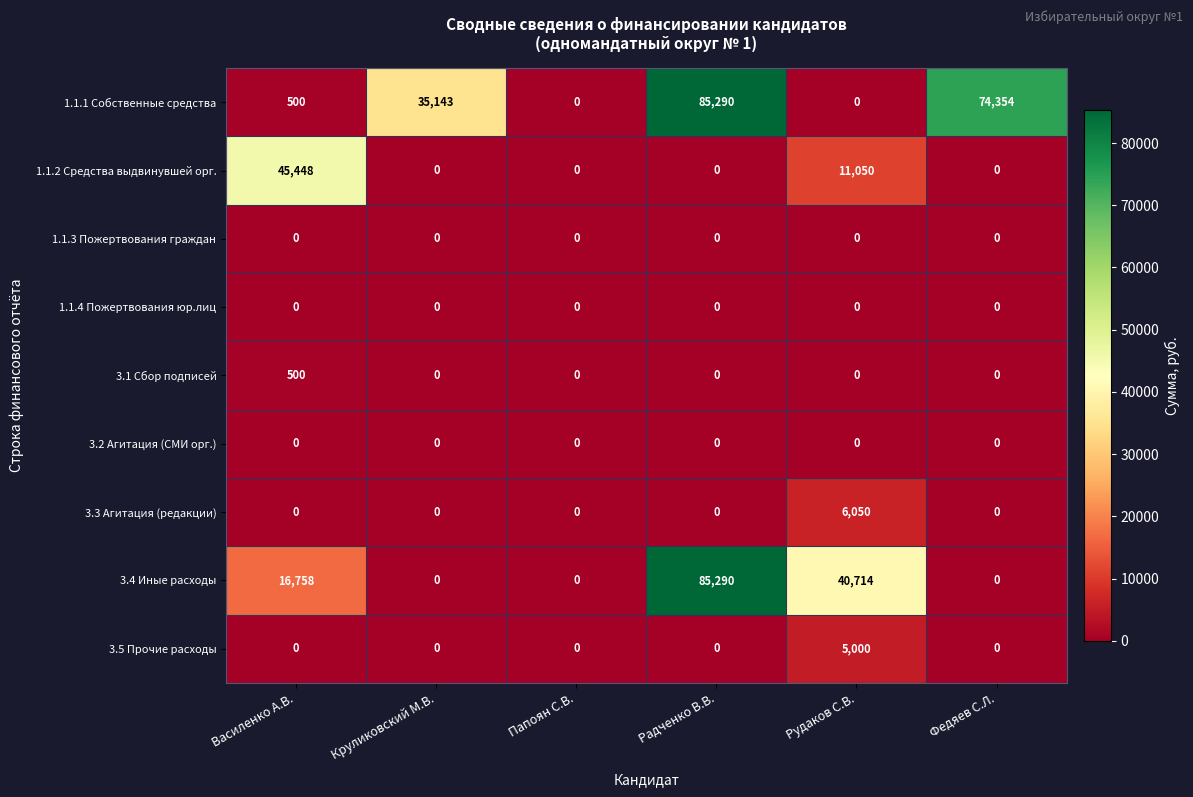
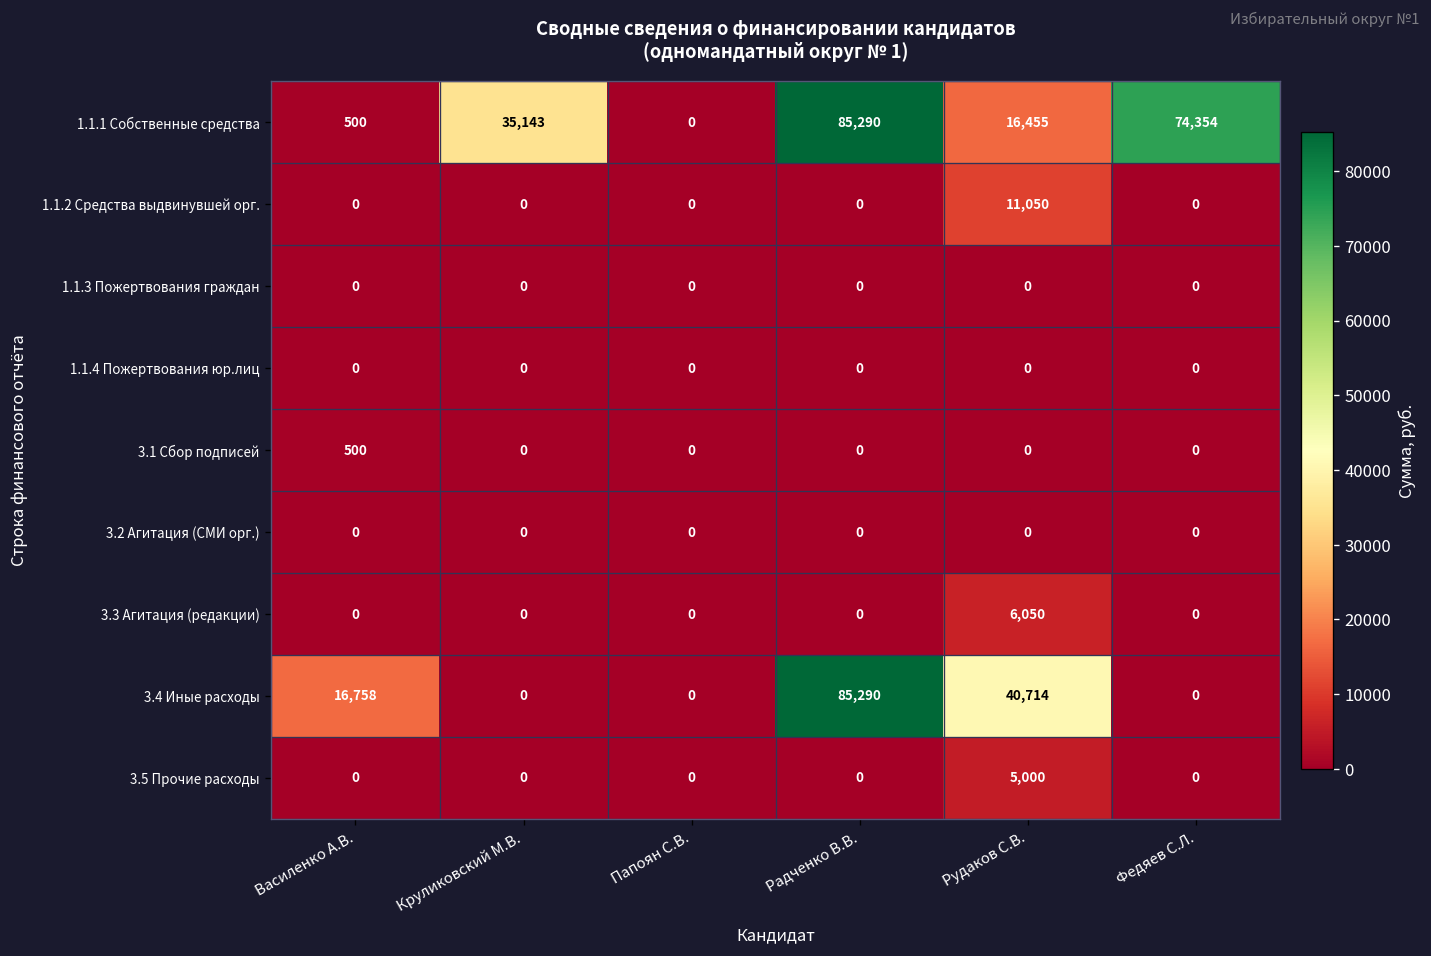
  {
    "1.1.1 Собственные средства": {
      "Василенко А.В.": "500",
      "Круликовский М.В.": "35,143",
      "Папоян С.В.": "0",
      "Радченко В.В.": "85,290",
-     "Рудаков С.В.": "0",
+     "Рудаков С.В.": "16,455",
      "Федяев С.Л.": "74,354"
    },
    "1.1.2 Средства выдвинувшей орг.": {
-     "Василенко А.В.": "45,448",
+     "Василенко А.В.": "0",
      "Круликовский М.В.": "0",
      "Папоян С.В.": "0",
      "Радченко В.В.": "0",
      "Рудаков С.В.": "11,050",
      "Федяев С.Л.": "0"
    },
    "1.1.3 Пожертвования граждан": {
      "Василенко А.В.": "0",
      "Круликовский М.В.": "0",
      "Папоян С.В.": "0",
      "Радченко В.В.": "0",
      "Рудаков С.В.": "0",
      "Федяев С.Л.": "0"
    },
    "1.1.4 Пожертвования юр.лиц": {
      "Василенко А.В.": "0",
      "Круликовский М.В.": "0",
      "Папоян С.В.": "0",
      "Радченко В.В.": "0",
      "Рудаков С.В.": "0",
      "Федяев С.Л.": "0"
    },
    "3.1 Сбор подписей": {
      "Василенко А.В.": "500",
      "Круликовский М.В.": "0",
      "Папоян С.В.": "0",
      "Радченко В.В.": "0",
      "Рудаков С.В.": "0",
      "Федяев С.Л.": "0"
    },
    "3.2 Агитация (СМИ орг.)": {
      "Василенко А.В.": "0",
      "Круликовский М.В.": "0",
      "Папоян С.В.": "0",
      "Радченко В.В.": "0",
      "Рудаков С.В.": "0",
      "Федяев С.Л.": "0"
    },
    "3.3 Агитация (редакции)": {
      "Василенко А.В.": "0",
      "Круликовский М.В.": "0",
      "Папоян С.В.": "0",
      "Радченко В.В.": "0",
      "Рудаков С.В.": "6,050",
      "Федяев С.Л.": "0"
    },
    "3.4 Иные расходы": {
      "Василенко А.В.": "16,758",
      "Круликовский М.В.": "0",
      "Папоян С.В.": "0",
      "Радченко В.В.": "85,290",
      "Рудаков С.В.": "40,714",
      "Федяев С.Л.": "0"
    },
    "3.5 Прочие расходы": {
      "Василенко А.В.": "0",
      "Круликовский М.В.": "0",
      "Папоян С.В.": "0",
      "Радченко В.В.": "0",
      "Рудаков С.В.": "5,000",
      "Федяев С.Л.": "0"
    }
  }
